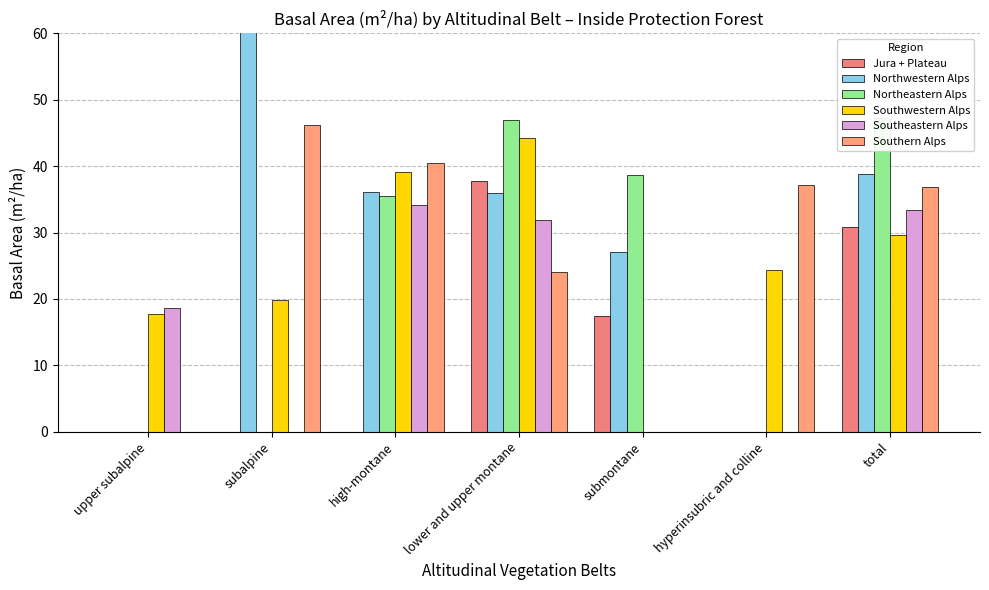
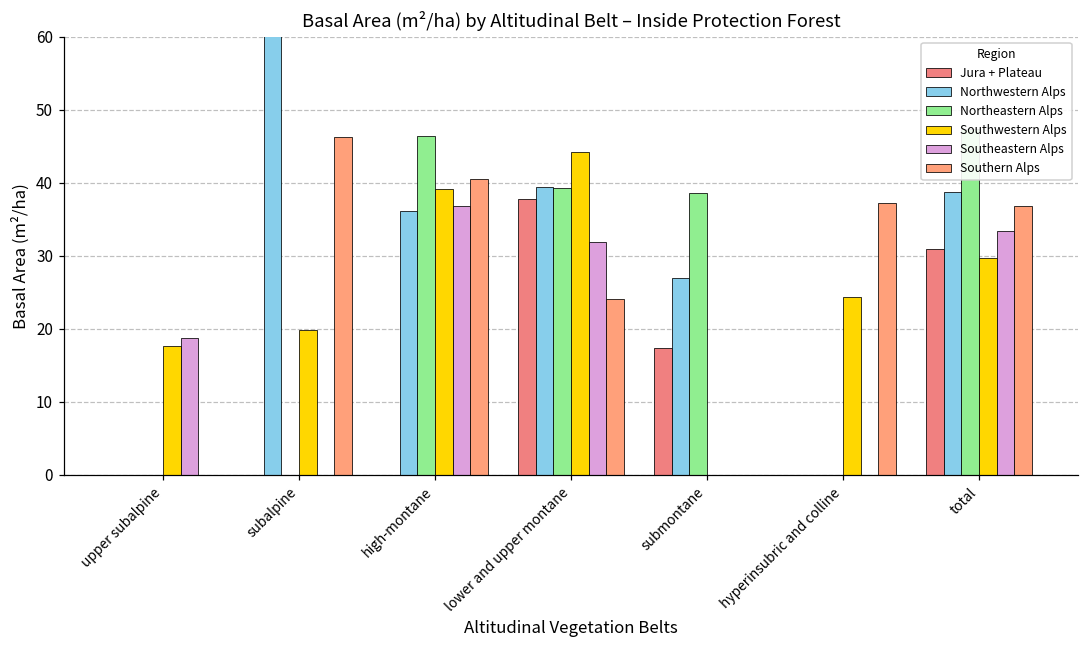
  {
    "Northwestern Alps": {
      "upper subalpine": 0,
      "high-montane": 36,
-     "lower and upper montane": 36,
+     "lower and upper montane": 39,
      "submontane": 27,
      "hyperinsubric and colline": 0,
      "total": 39
    },
    "Northeastern Alps": {
      "upper subalpine": 0,
      "subalpine": 0,
-     "high-montane": 36,
-     "lower and upper montane": 47,
+     "high-montane": 46,
+     "lower and upper montane": 39,
      "submontane": 39,
      "hyperinsubric and colline": 0
    },
    "Southwestern Alps": {
      "upper subalpine": 18,
      "subalpine": 20,
      "high-montane": 39,
      "lower and upper montane": 44,
      "submontane": 0,
      "hyperinsubric and colline": 24,
      "total": 30
    },
    "Southeastern Alps": {
      "upper subalpine": 19,
      "subalpine": 0,
-     "high-montane": 34,
+     "high-montane": 37,
      "lower and upper montane": 32,
      "submontane": 0,
      "hyperinsubric and colline": 0,
      "total": 33
    }
  }
